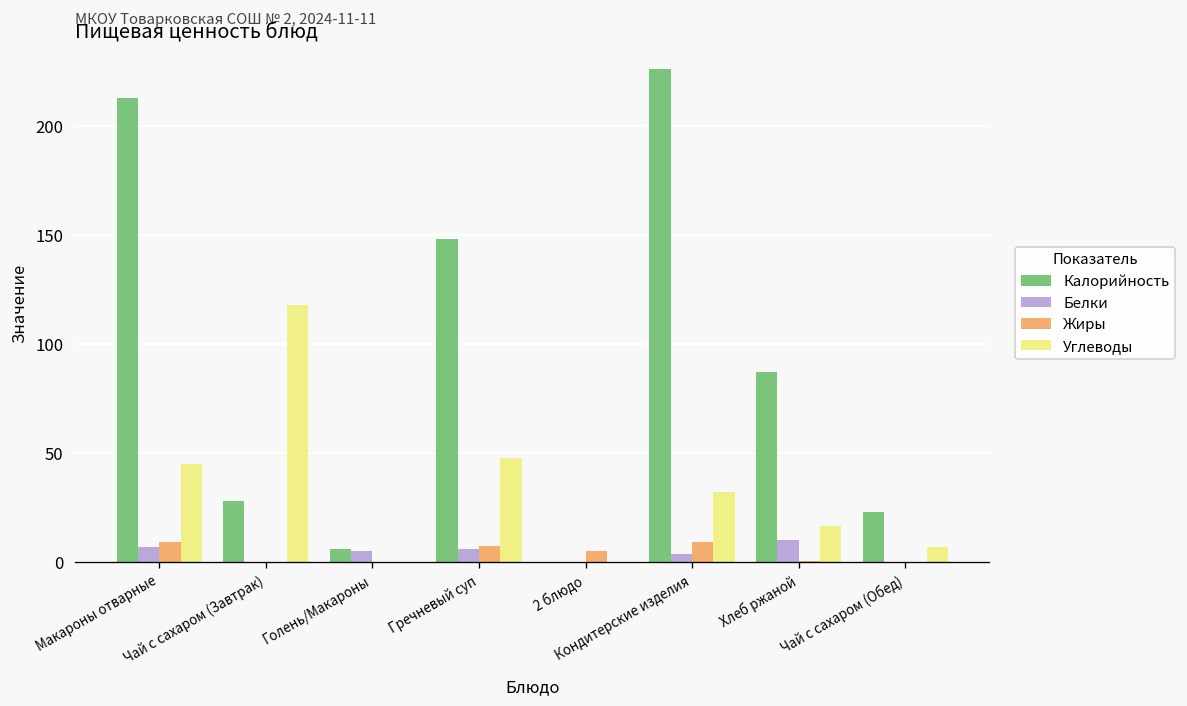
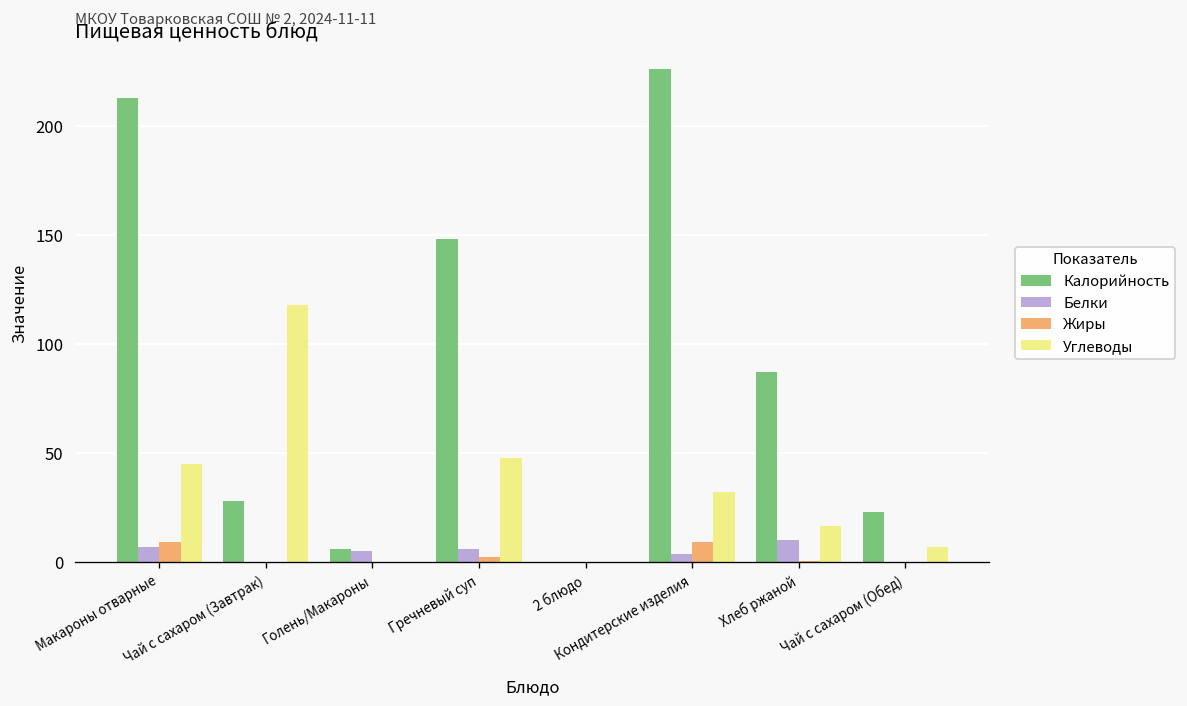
  {
    "Калорийность": {
      "Макароны отварные": 213,
      "Чай с сахаром (Завтрак)": 28,
      "Голень/Макароны": 6,
      "Гречневый суп": 148,
      "2 блюдо": 0,
      "Кондитерские изделия": 226,
      "Хлеб ржаной": 87,
      "Чай с сахаром (Обед)": 23
    },
    "Белки": {
      "Макароны отварные": 7,
      "Голень/Макароны": 5,
      "Гречневый суп": 6,
      "2 блюдо": 0,
      "Кондитерские изделия": 4,
      "Хлеб ржаной": 10
    },
    "Жиры": {
      "Макароны отварные": 9,
      "Чай с сахаром (Завтрак)": 0,
      "Голень/Макароны": 0,
-     "Гречневый суп": 8,
-     "2 блюдо": 5,
+     "Гречневый суп": 2,
+     "2 блюдо": 0,
      "Кондитерские изделия": 9,
      "Чай с сахаром (Обед)": 0
    },
    "Углеводы": {
      "Макароны отварные": 45,
      "Чай с сахаром (Завтрак)": 118,
      "Голень/Макароны": 0,
      "Гречневый суп": 48,
      "2 блюдо": 0,
      "Кондитерские изделия": 32,
      "Хлеб ржаной": 17,
      "Чай с сахаром (Обед)": 7
    }
  }
